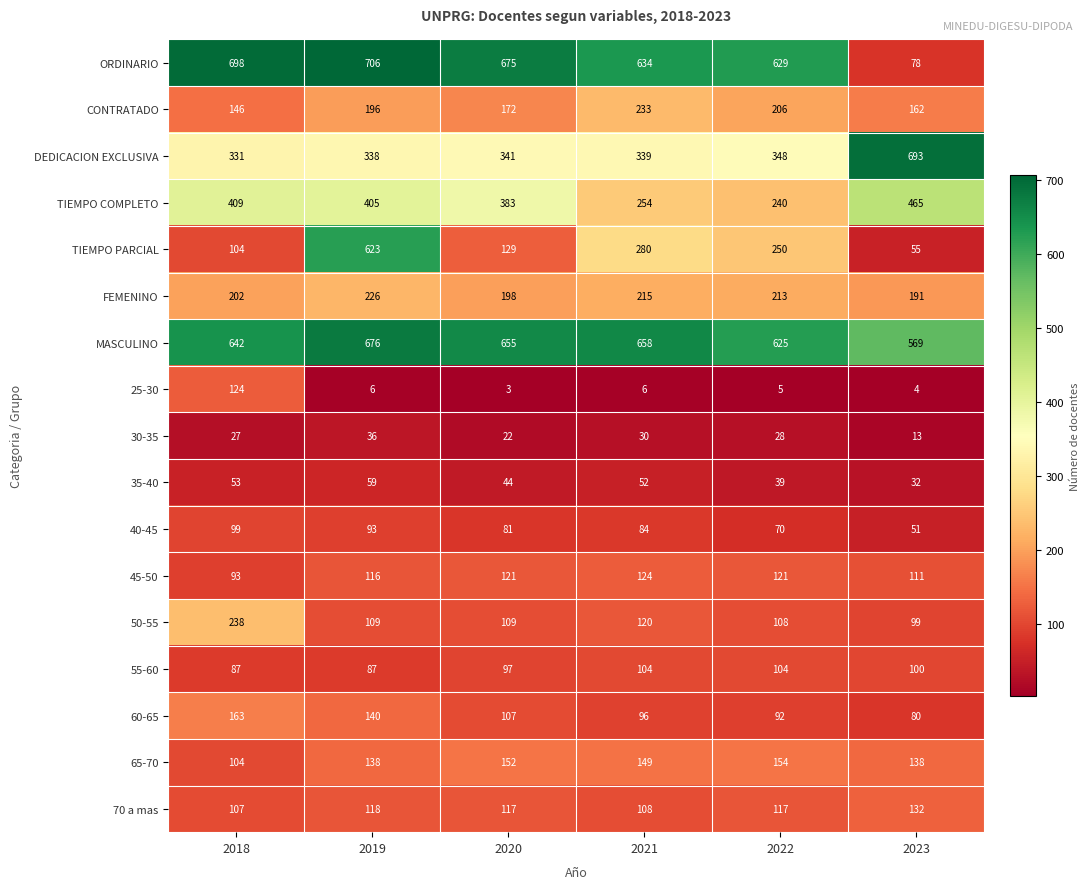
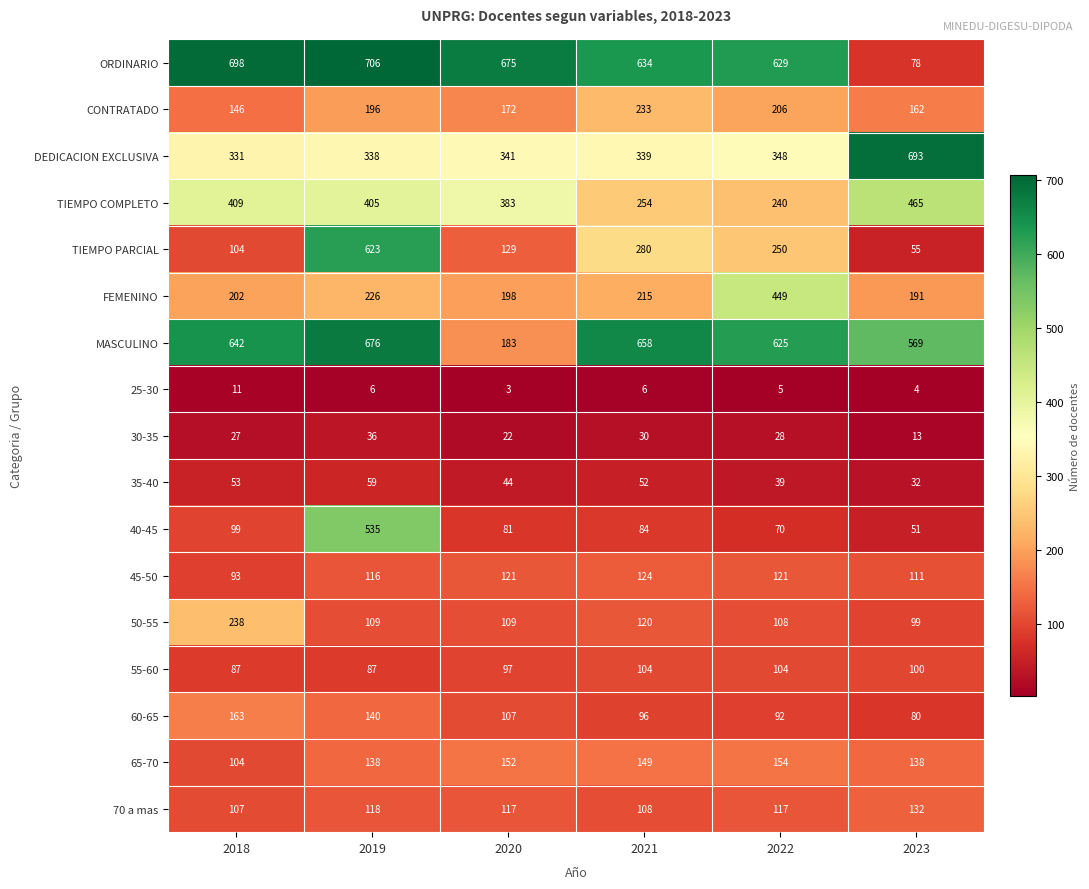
  {
    "ORDINARIO": {
      "2018": 698,
      "2019": 706,
      "2020": 675,
      "2021": 634,
      "2022": 629,
      "2023": 78
    },
    "CONTRATADO": {
      "2018": 146,
      "2019": 196,
      "2020": 172,
      "2021": 233,
      "2022": 206,
      "2023": 162
    },
    "DEDICACION EXCLUSIVA": {
      "2018": 331,
      "2019": 338,
      "2020": 341,
      "2021": 339,
      "2022": 348,
      "2023": 693
    },
    "TIEMPO COMPLETO": {
      "2018": 409,
      "2019": 405,
      "2020": 383,
      "2021": 254,
      "2022": 240,
      "2023": 465
    },
    "TIEMPO PARCIAL": {
      "2018": 104,
      "2019": 623,
      "2020": 129,
      "2021": 280,
      "2022": 250,
      "2023": 55
    },
    "FEMENINO": {
      "2018": 202,
      "2019": 226,
      "2020": 198,
      "2021": 215,
-     "2022": 213,
+     "2022": 449,
      "2023": 191
    },
    "MASCULINO": {
      "2018": 642,
      "2019": 676,
-     "2020": 655,
+     "2020": 183,
      "2021": 658,
      "2022": 625,
      "2023": 569
    },
    "25-30": {
-     "2018": 124,
+     "2018": 11,
      "2019": 6,
      "2020": 3,
      "2021": 6,
      "2022": 5,
      "2023": 4
    },
    "30-35": {
      "2018": 27,
      "2019": 36,
      "2020": 22,
      "2021": 30,
      "2022": 28,
      "2023": 13
    },
    "35-40": {
      "2018": 53,
      "2019": 59,
      "2020": 44,
      "2021": 52,
      "2022": 39,
      "2023": 32
    },
    "40-45": {
      "2018": 99,
-     "2019": 93,
+     "2019": 535,
      "2020": 81,
      "2021": 84,
      "2022": 70,
      "2023": 51
    },
    "45-50": {
      "2018": 93,
      "2019": 116,
      "2020": 121,
      "2021": 124,
      "2022": 121,
      "2023": 111
    },
    "50-55": {
      "2018": 238,
      "2019": 109,
      "2020": 109,
      "2021": 120,
      "2022": 108,
      "2023": 99
    },
    "55-60": {
      "2018": 87,
      "2019": 87,
      "2020": 97,
      "2021": 104,
      "2022": 104,
      "2023": 100
    },
    "60-65": {
      "2018": 163,
      "2019": 140,
      "2020": 107,
      "2021": 96,
      "2022": 92,
      "2023": 80
    },
    "65-70": {
      "2018": 104,
      "2019": 138,
      "2020": 152,
      "2021": 149,
      "2022": 154,
      "2023": 138
    },
    "70 a mas": {
      "2018": 107,
      "2019": 118,
      "2020": 117,
      "2021": 108,
      "2022": 117,
      "2023": 132
    }
  }
